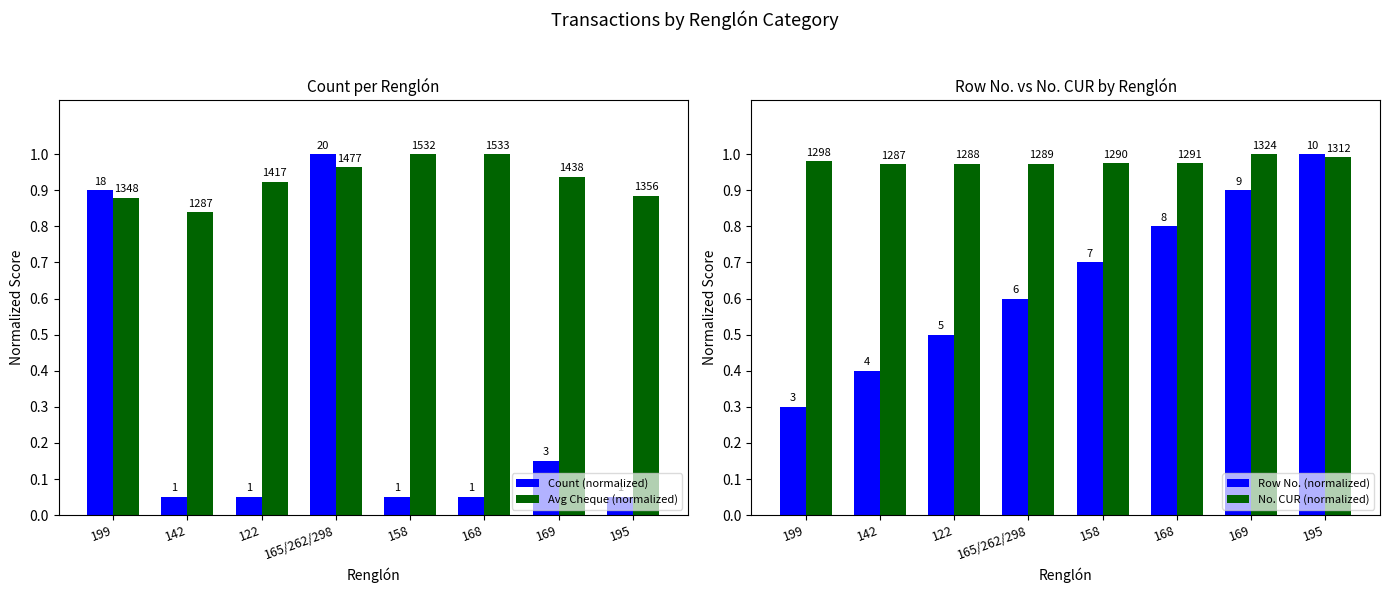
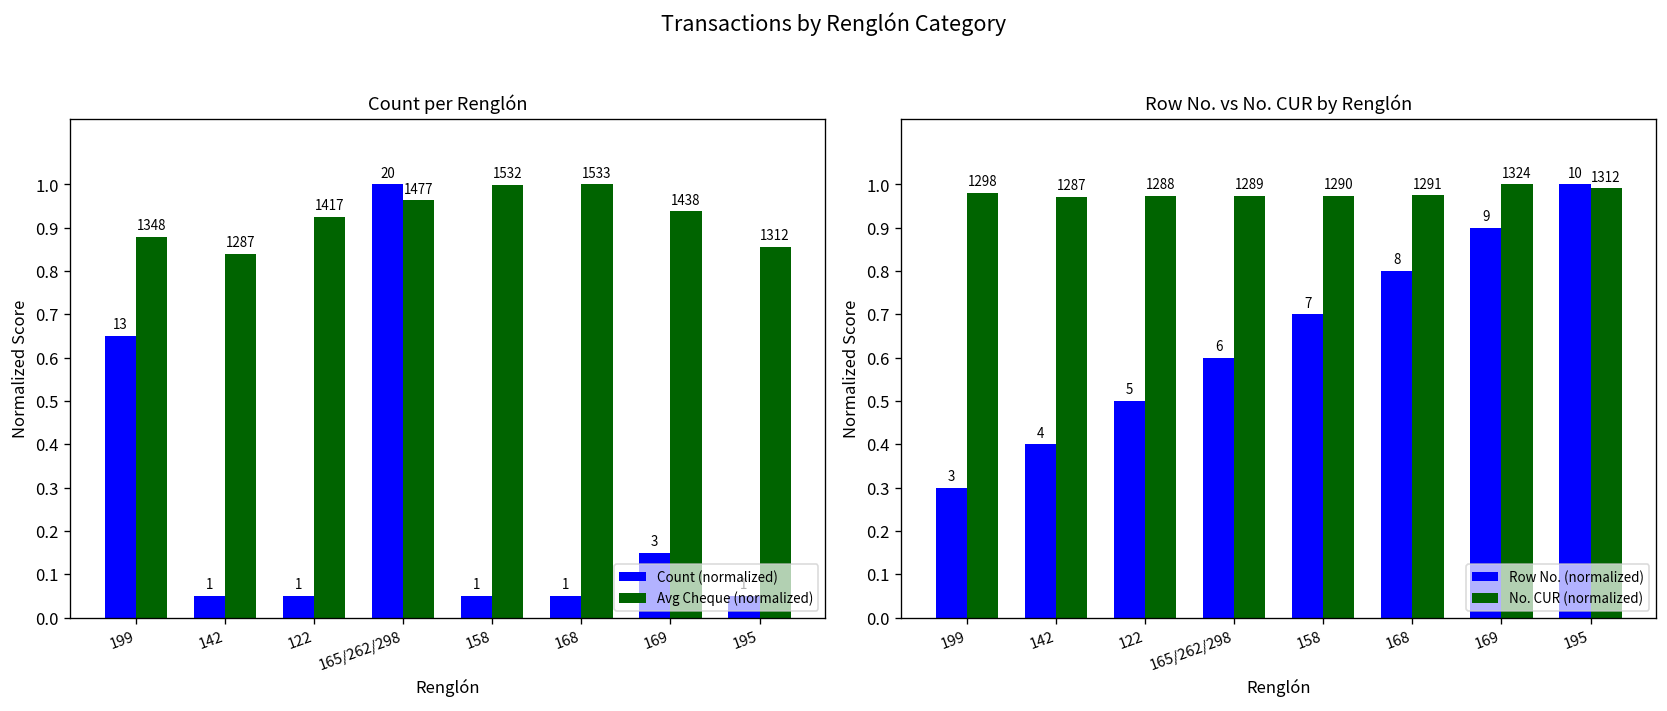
  {
    "Count per Renglón": {
      "Count (normalized)": {
-       "199": 18
+       "199": 13
      },
      "Avg Cheque (normalized)": {
-       "195": 1356
+       "195": 1312
      }
    }
  }
